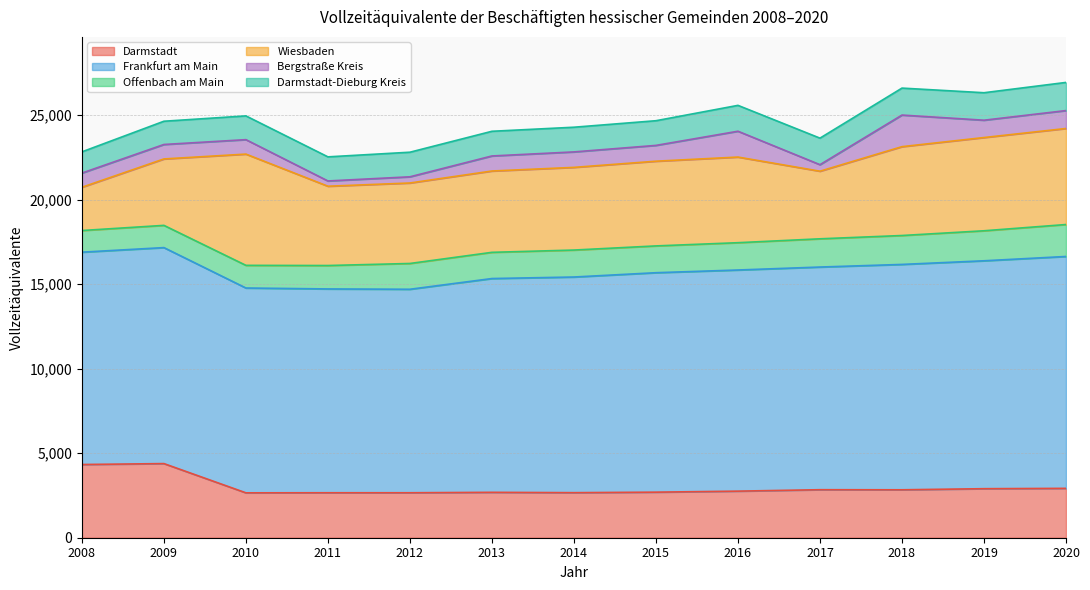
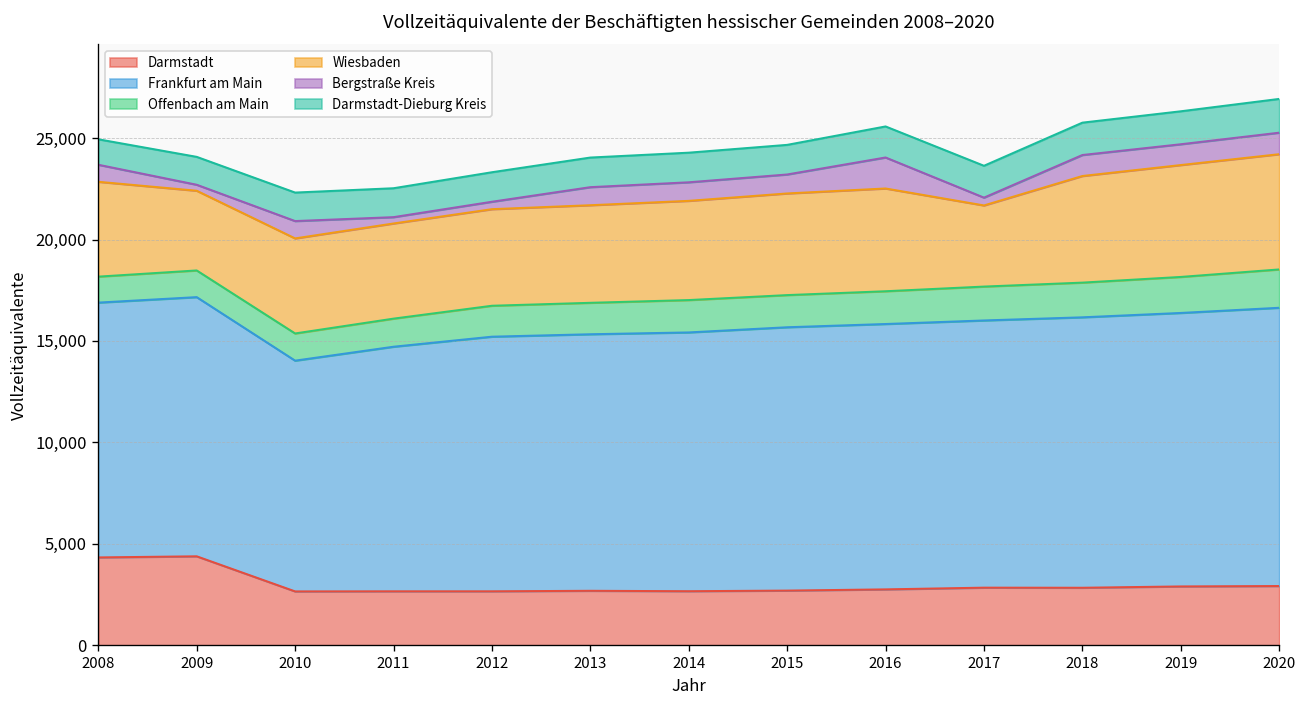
  {
    "Darmstadt": {
      "2008": "4,300",
      "2009": "4,400",
      "2010": "2,700",
      "2011": "2,700",
      "2012": "2,700",
      "2013": "2,700",
      "2014": "2,700",
      "2015": "2,700",
      "2016": "2,800",
      "2017": "2,800",
      "2018": "2,800",
      "2019": "2,900",
      "2020": "2,900"
    },
    "Frankfurt am Main": {
      "2008": "12,600",
      "2009": "12,800",
-     "2010": "12,100",
+     "2010": "11,400",
      "2011": "12,100",
-     "2012": "12,000",
+     "2012": "12,600",
      "2013": "12,600",
      "2014": "12,800",
      "2015": "13,000",
      "2016": "13,100",
      "2017": "13,200",
      "2018": "13,300",
      "2019": "13,500",
      "2020": "13,700"
    },
    "Wiesbaden": {
-     "2008": "2,600",
+     "2008": "4,700",
      "2009": "3,900",
-     "2010": "6,600",
+     "2010": "4,700",
      "2011": "4,700",
      "2012": "4,800",
      "2013": "4,800",
      "2014": "4,900",
      "2015": "5,000",
      "2016": "5,100",
      "2017": "4,000",
      "2018": "5,300",
      "2019": "5,500",
      "2020": "5,700"
    },
    "Bergstraße Kreis": {
      "2008": "800",
-     "2009": "900",
+     "2009": "300",
      "2010": "900",
      "2011": "300",
      "2012": "400",
      "2013": "900",
      "2014": "900",
      "2015": "900",
      "2016": "1,500",
      "2017": "400",
-     "2018": "1,900",
+     "2018": "1,000",
      "2019": "1,000",
      "2020": "1,100"
    }
  }
